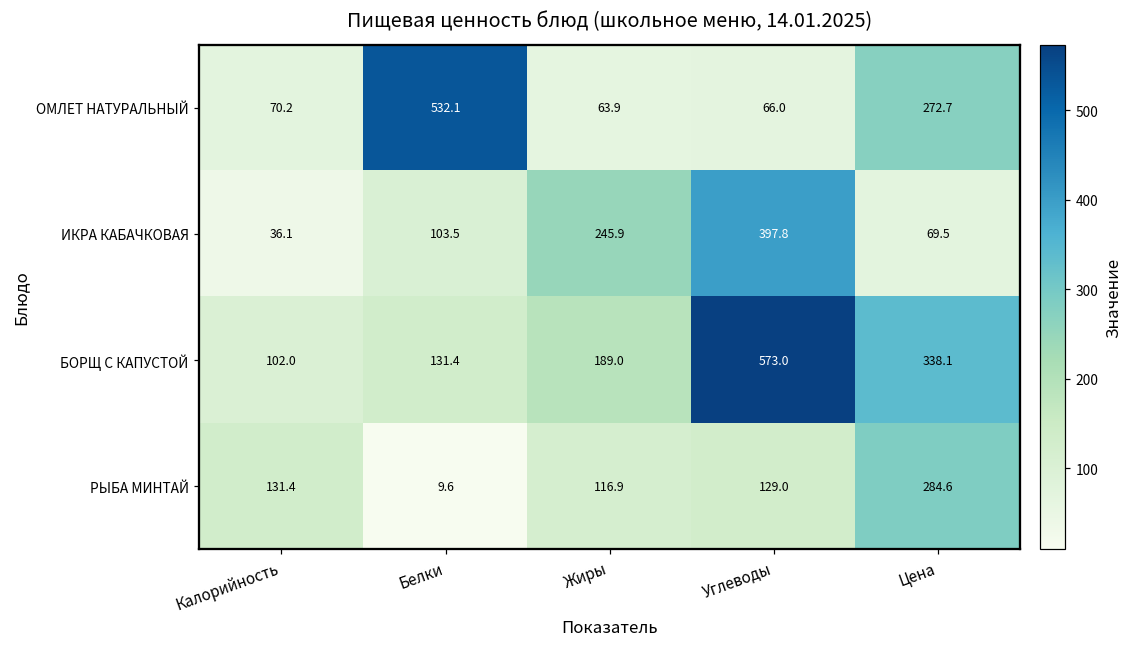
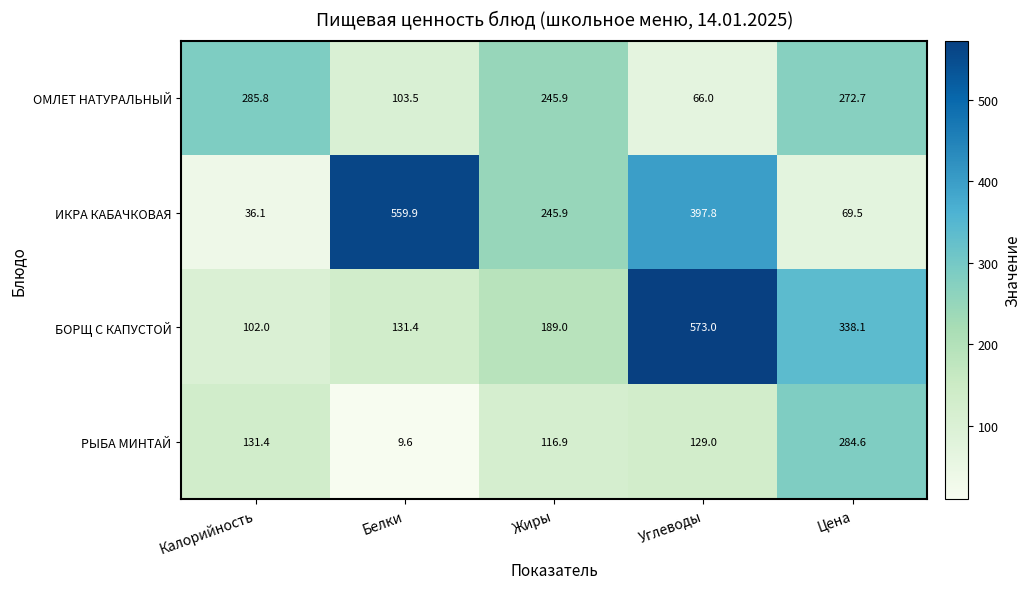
  {
    "ОМЛЕТ НАТУРАЛЬНЫЙ": {
-     "Калорийность": 70.2,
-     "Белки": 532.1,
-     "Жиры": 63.9,
+     "Калорийность": 285.8,
+     "Белки": 103.5,
+     "Жиры": 245.9,
      "Углеводы": 66.0,
      "Цена": 272.7
    },
    "ИКРА КАБАЧКОВАЯ": {
      "Калорийность": 36.1,
-     "Белки": 103.5,
+     "Белки": 559.9,
      "Жиры": 245.9,
      "Углеводы": 397.8,
      "Цена": 69.5
    },
    "БОРЩ С КАПУСТОЙ": {
      "Калорийность": 102.0,
      "Белки": 131.4,
      "Жиры": 189.0,
      "Углеводы": 573.0,
      "Цена": 338.1
    },
    "РЫБА МИНТАЙ": {
      "Калорийность": 131.4,
      "Белки": 9.6,
      "Жиры": 116.9,
      "Углеводы": 129.0,
      "Цена": 284.6
    }
  }
